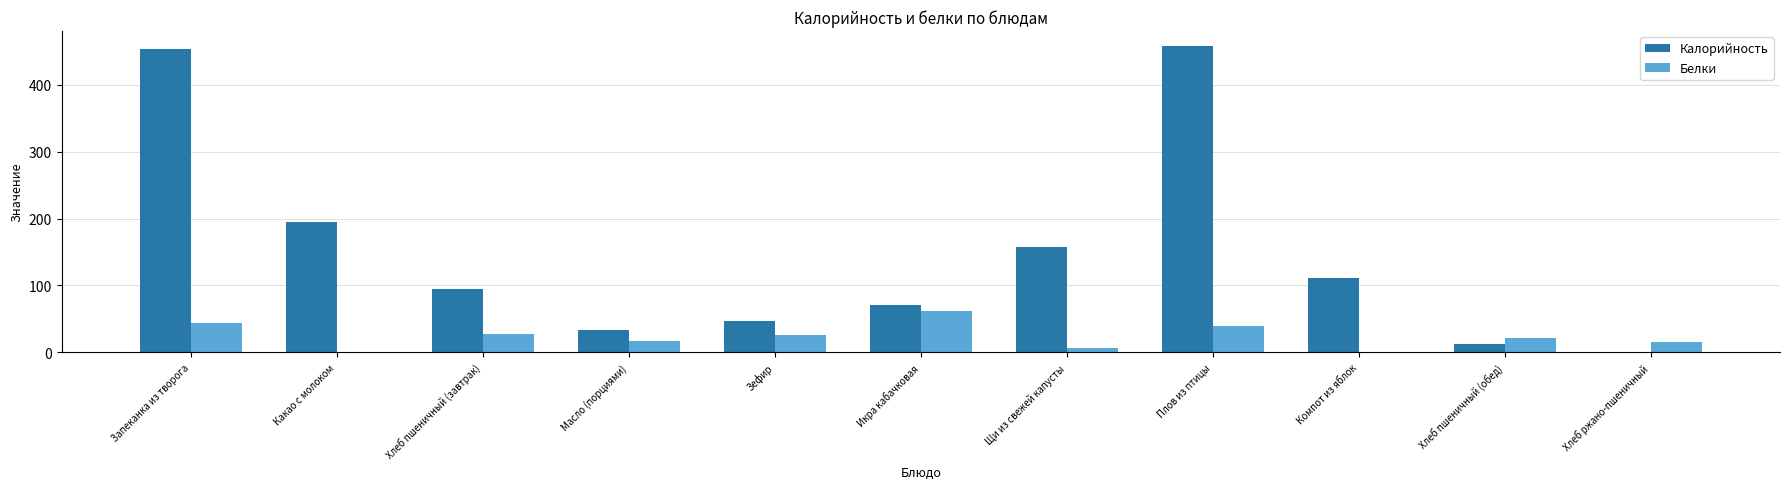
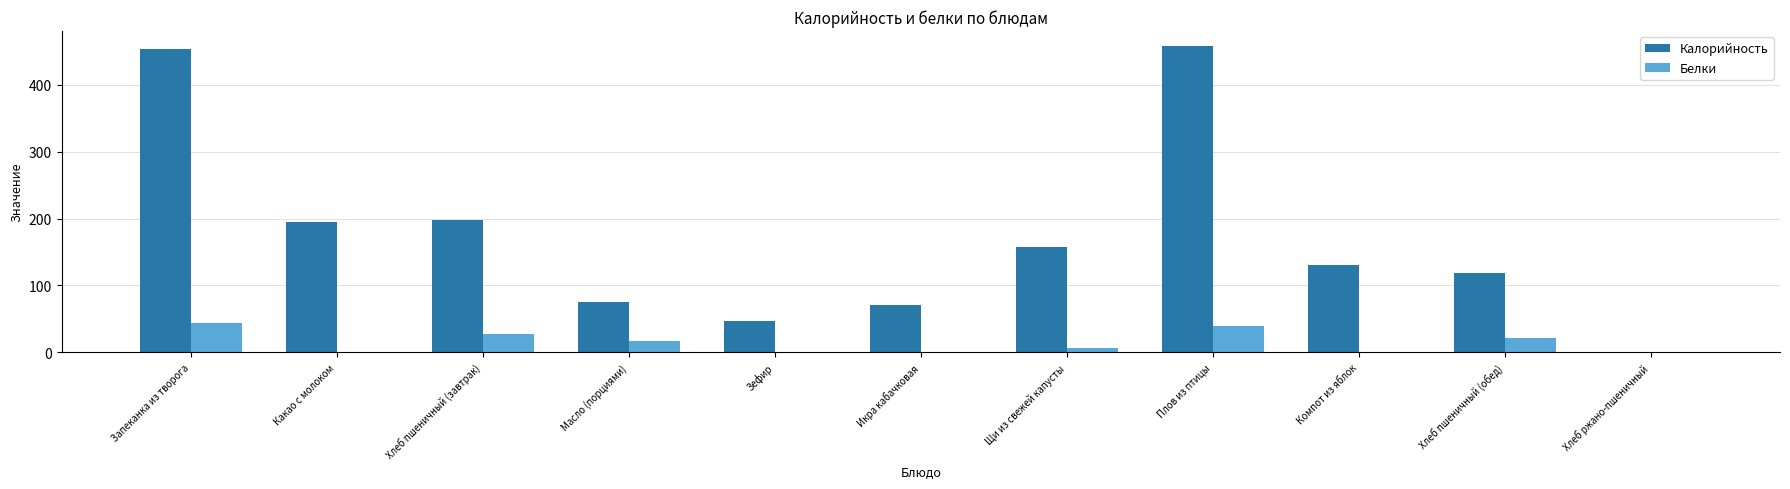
  {
    "Калорийность": {
      "Запеканка из творога": 450,
      "Какао с молоком": 200,
-     "Хлеб пшеничный (завтрак)": 90,
-     "Масло (порциями)": 30,
+     "Хлеб пшеничный (завтрак)": 200,
+     "Масло (порциями)": 80,
      "Зефир": 50,
      "Икра кабачковая": 70,
      "Щи из свежей капусты": 160,
      "Плов из птицы": 460,
-     "Компот из яблок": 110,
-     "Хлеб пшеничный (обед)": 10,
+     "Компот из яблок": 130,
+     "Хлеб пшеничный (обед)": 120,
      "Хлеб ржано-пшеничный": 0
    },
    "Белки": {
      "Запеканка из творога": 40,
      "Хлеб пшеничный (завтрак)": 30,
      "Масло (порциями)": 20,
-     "Зефир": 30,
-     "Икра кабачковая": 60,
+     "Зефир": 0,
+     "Икра кабачковая": 0,
      "Щи из свежей капусты": 10,
      "Плов из птицы": 40,
      "Хлеб пшеничный (обед)": 20,
-     "Хлеб ржано-пшеничный": 20
+     "Хлеб ржано-пшеничный": 0
    }
  }
